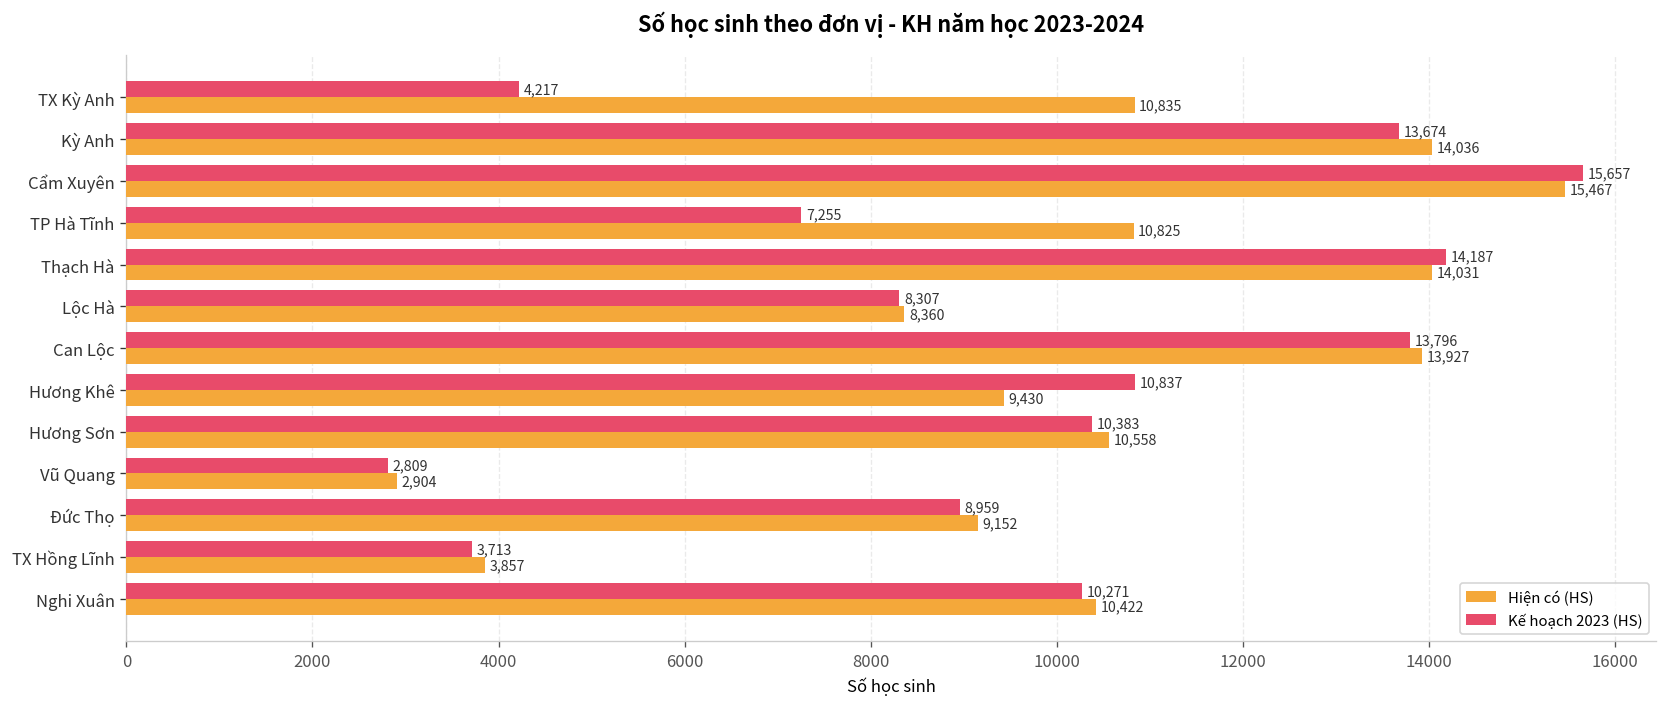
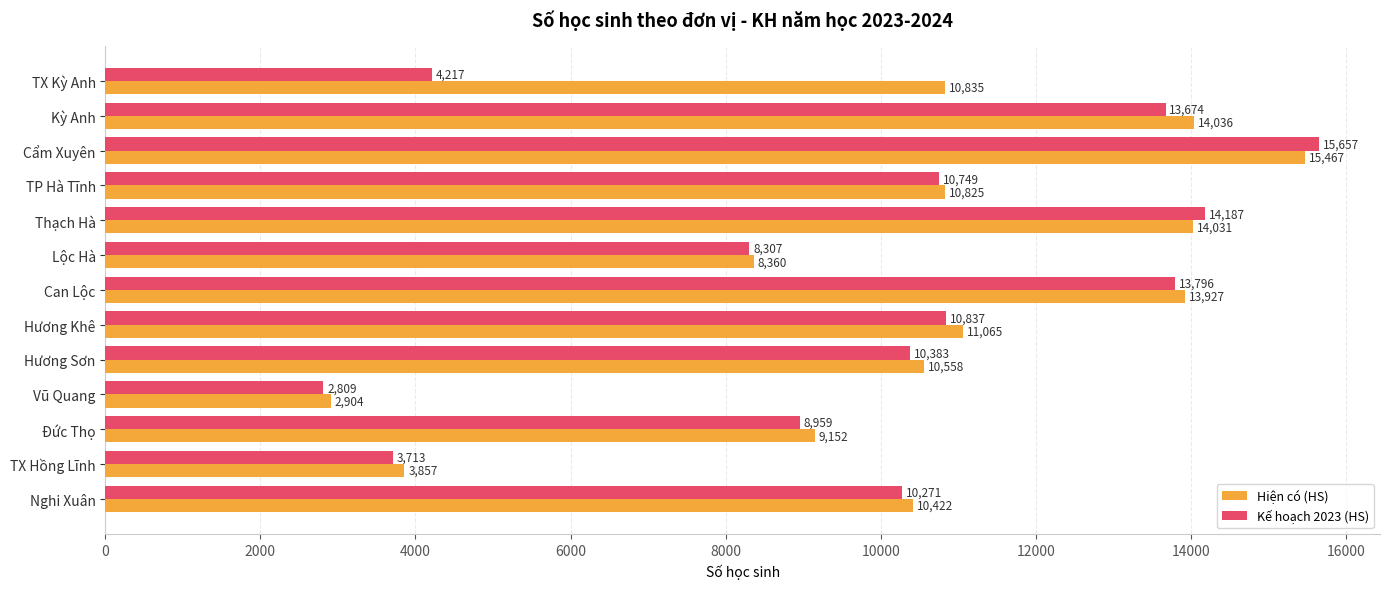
  {
    "Hiện có (HS)": {
      "TX Kỳ Anh": "10,835",
      "Kỳ Anh": "14,036",
      "Cẩm Xuyên": "15,467",
      "TP Hà Tĩnh": "10,825",
      "Thạch Hà": "14,031",
      "Lộc Hà": "8,360",
      "Can Lộc": "13,927",
-     "Hương Khê": "9,430",
+     "Hương Khê": "11,065",
      "Hương Sơn": "10,558",
      "Vũ Quang": "2,904",
      "Đức Thọ": "9,152",
      "TX Hồng Lĩnh": "3,857",
      "Nghi Xuân": "10,422"
    },
    "Kế hoạch 2023 (HS)": {
      "TX Kỳ Anh": "4,217",
      "Kỳ Anh": "13,674",
      "Cẩm Xuyên": "15,657",
-     "TP Hà Tĩnh": "7,255",
+     "TP Hà Tĩnh": "10,749",
      "Thạch Hà": "14,187",
      "Lộc Hà": "8,307",
      "Can Lộc": "13,796",
      "Hương Khê": "10,837",
      "Hương Sơn": "10,383",
      "Vũ Quang": "2,809",
      "Đức Thọ": "8,959",
      "TX Hồng Lĩnh": "3,713",
      "Nghi Xuân": "10,271"
    }
  }
